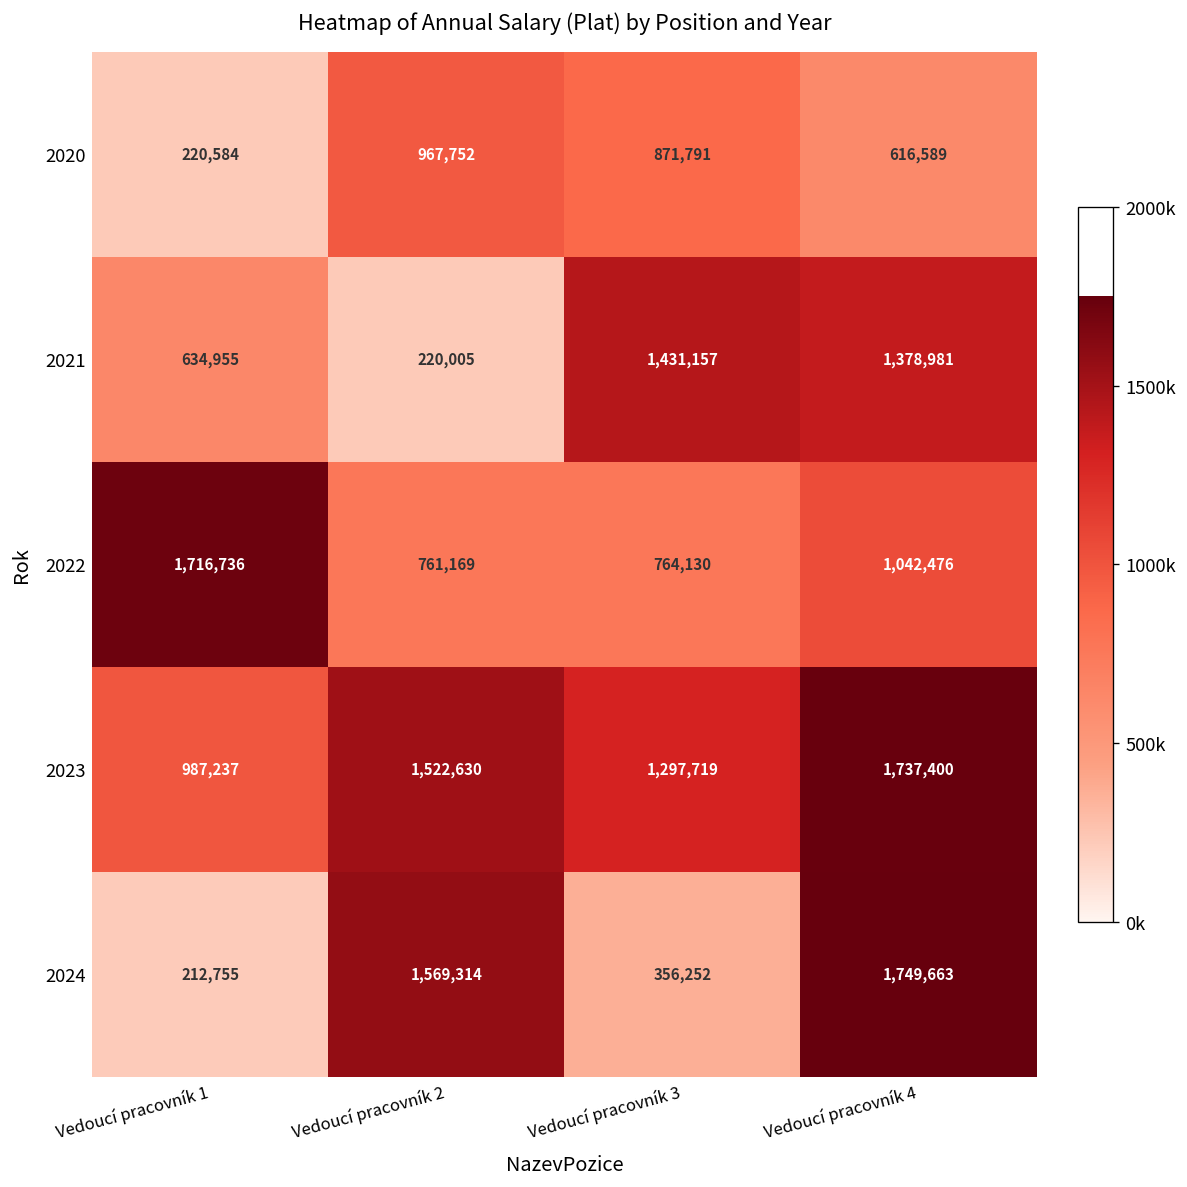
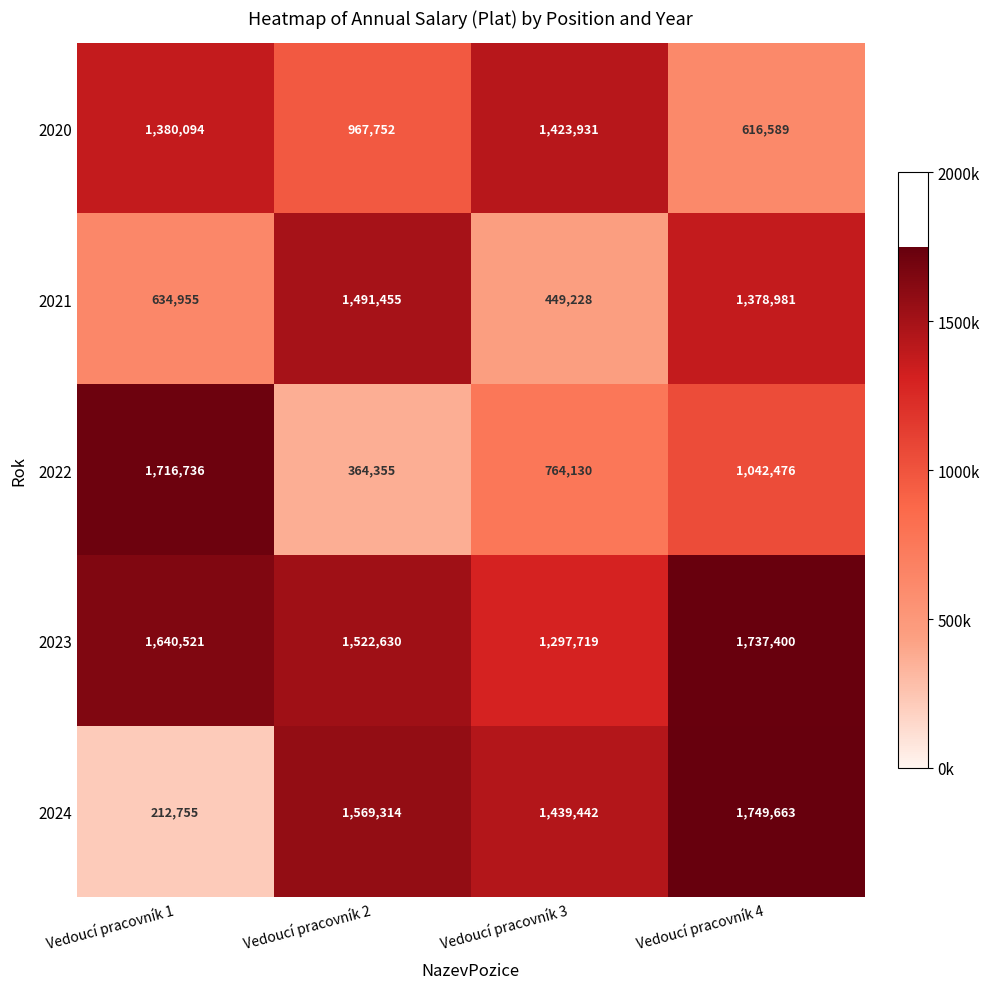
  {
    "2020": {
-     "Vedoucí pracovník 1": "220,584",
+     "Vedoucí pracovník 1": "1,380,094",
      "Vedoucí pracovník 2": "967,752",
-     "Vedoucí pracovník 3": "871,791",
+     "Vedoucí pracovník 3": "1,423,931",
      "Vedoucí pracovník 4": "616,589"
    },
    "2021": {
      "Vedoucí pracovník 1": "634,955",
-     "Vedoucí pracovník 2": "220,005",
-     "Vedoucí pracovník 3": "1,431,157",
+     "Vedoucí pracovník 2": "1,491,455",
+     "Vedoucí pracovník 3": "449,228",
      "Vedoucí pracovník 4": "1,378,981"
    },
    "2022": {
      "Vedoucí pracovník 1": "1,716,736",
-     "Vedoucí pracovník 2": "761,169",
+     "Vedoucí pracovník 2": "364,355",
      "Vedoucí pracovník 3": "764,130",
      "Vedoucí pracovník 4": "1,042,476"
    },
    "2023": {
-     "Vedoucí pracovník 1": "987,237",
+     "Vedoucí pracovník 1": "1,640,521",
      "Vedoucí pracovník 2": "1,522,630",
      "Vedoucí pracovník 3": "1,297,719",
      "Vedoucí pracovník 4": "1,737,400"
    },
    "2024": {
      "Vedoucí pracovník 1": "212,755",
      "Vedoucí pracovník 2": "1,569,314",
-     "Vedoucí pracovník 3": "356,252",
+     "Vedoucí pracovník 3": "1,439,442",
      "Vedoucí pracovník 4": "1,749,663"
    }
  }
